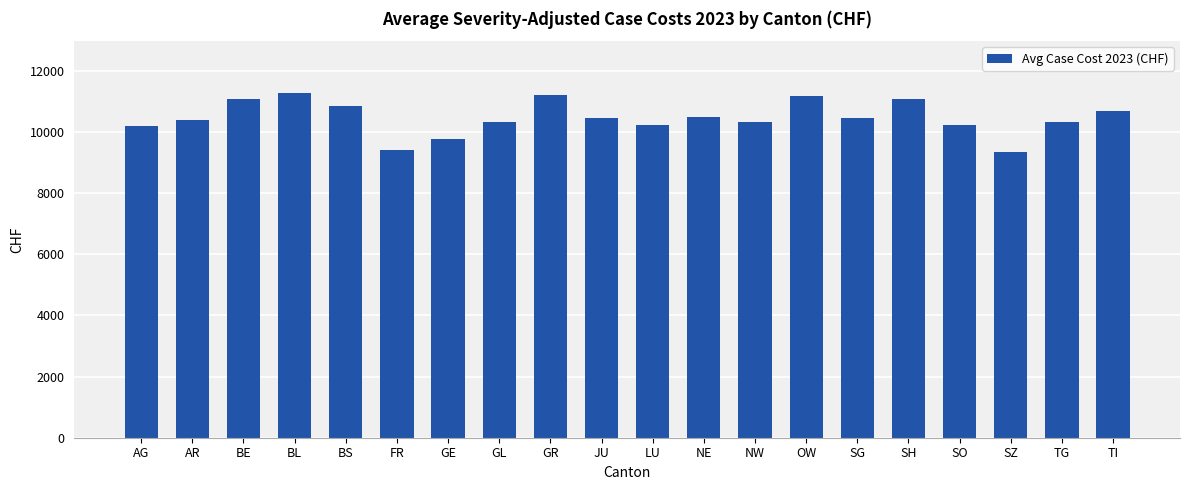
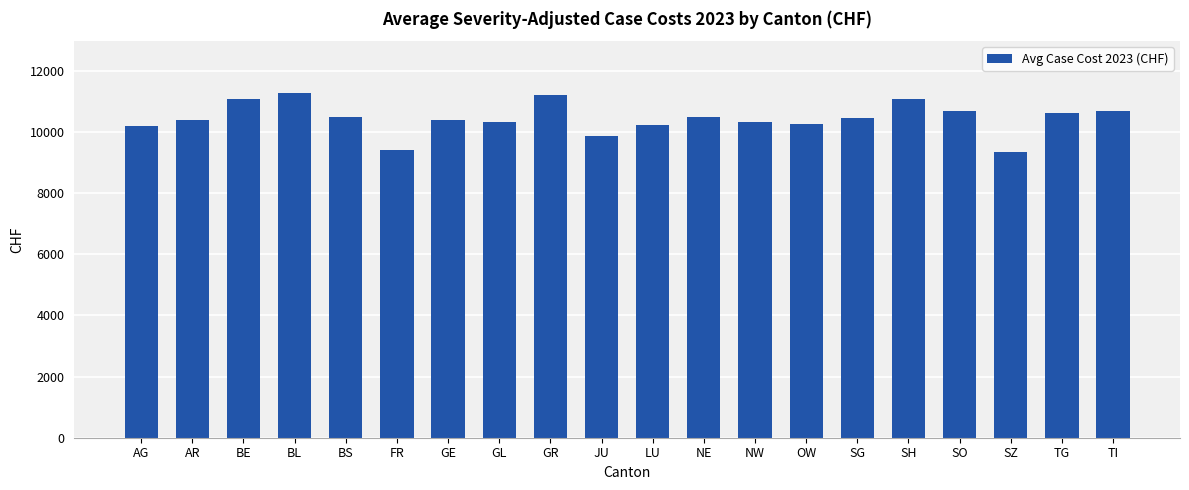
  {
    "AG": 10200,
    "AR": 10400,
    "BE": 11100,
    "BL": 11300,
-   "BS": 10800,
+   "BS": 10500,
    "FR": 9400,
-   "GE": 9800,
+   "GE": 10400,
    "GL": 10300,
    "GR": 11200,
-   "JU": 10500,
+   "JU": 9900,
    "LU": 10200,
    "NE": 10500,
    "NW": 10300,
-   "OW": 11200,
+   "OW": 10300,
    "SG": 10500,
    "SH": 11100,
-   "SO": 10200,
+   "SO": 10700,
    "SZ": 9400,
-   "TG": 10300,
+   "TG": 10600,
    "TI": 10700
  }
